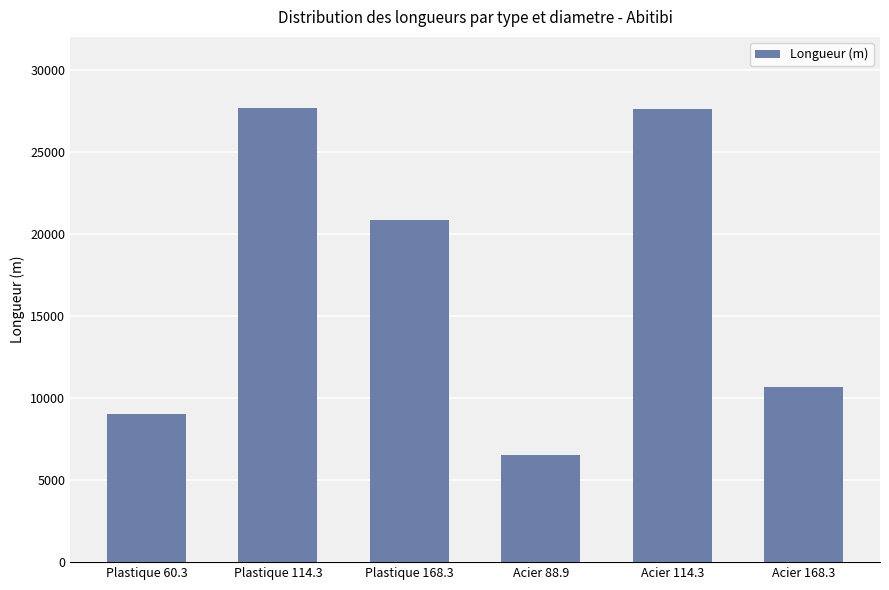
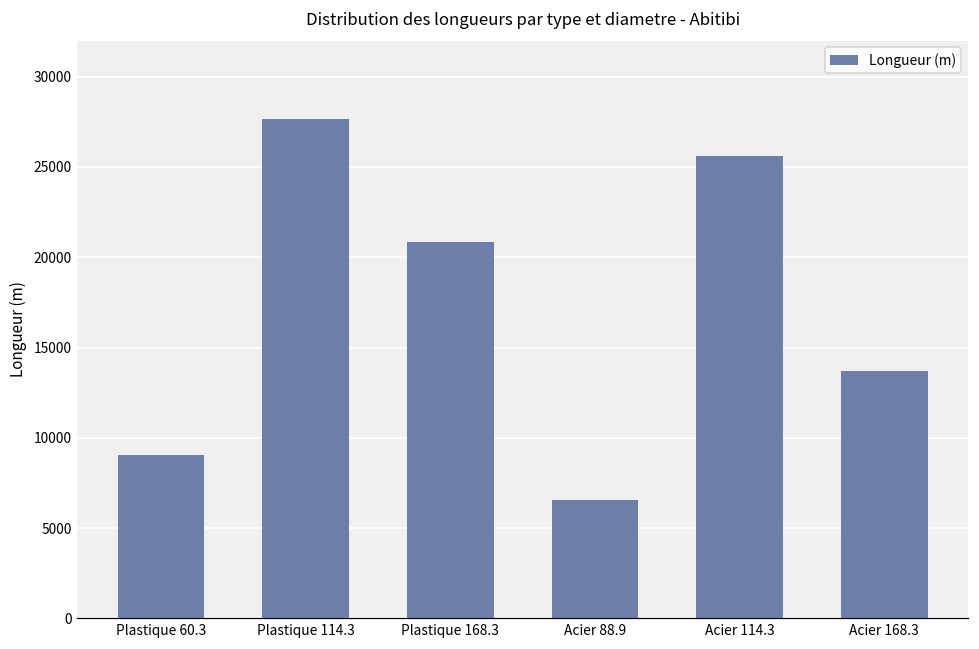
  {
    "Plastique 60.3": 9000,
    "Plastique 114.3": 27700,
    "Plastique 168.3": 20800,
    "Acier 88.9": 6600,
-   "Acier 114.3": 27600,
-   "Acier 168.3": 10700
+   "Acier 114.3": 25600,
+   "Acier 168.3": 13700
  }
